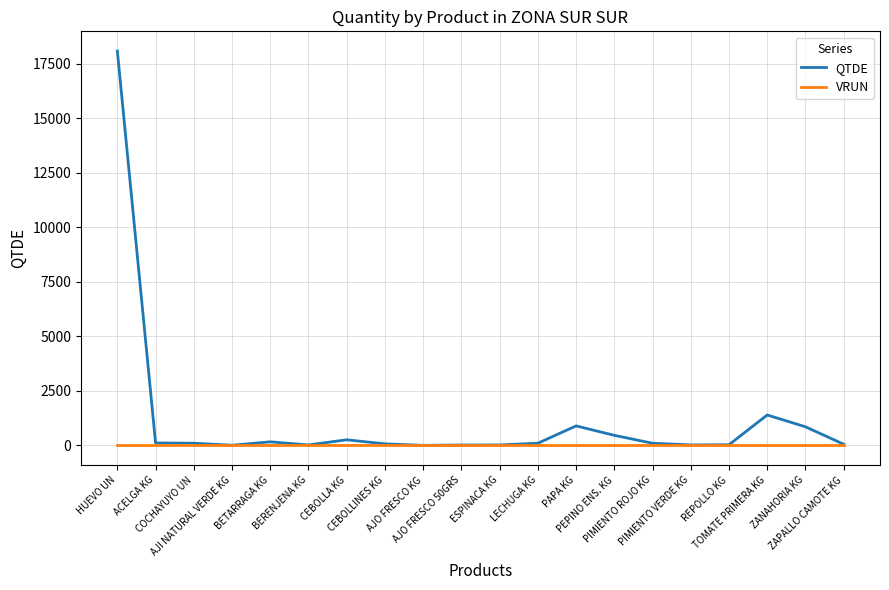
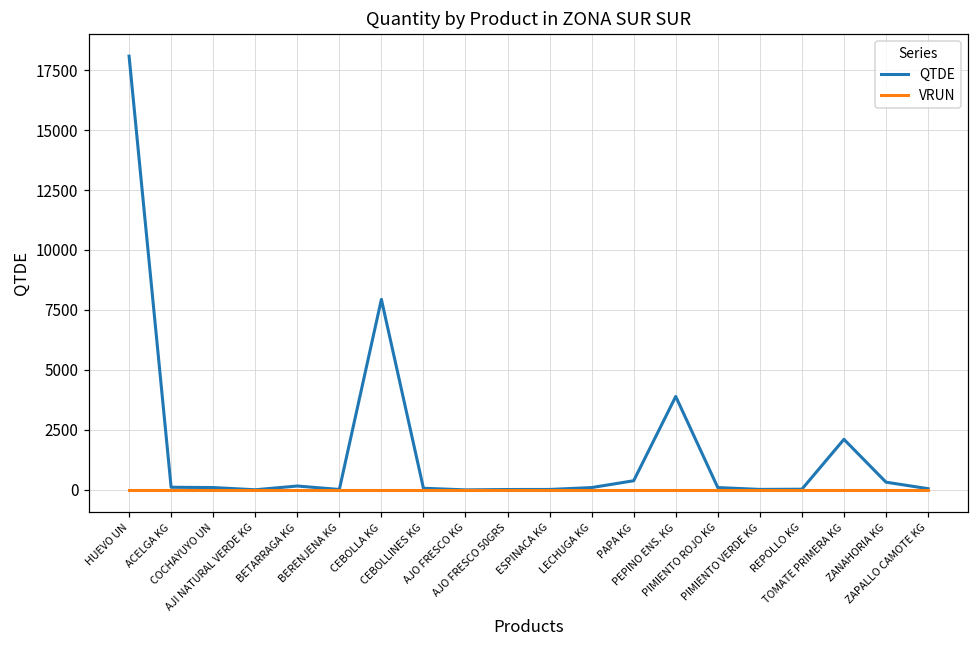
  {
    "QTDE": {
      "HUEVO UN": 18100,
      "BETARRAGA KG": 200,
-     "CEBOLLA KG": 300,
-     "PAPA KG": 900,
-     "PEPINO ENS. KG": 500,
-     "TOMATE PRIMERA KG": 1400,
-     "ZANAHORIA KG": 900
+     "CEBOLLA KG": 7900,
+     "PAPA KG": 400,
+     "PEPINO ENS. KG": 3900,
+     "TOMATE PRIMERA KG": 2100,
+     "ZANAHORIA KG": 300
    },
    "VRUN": {
      "HUEVO UN": 0,
      "BETARRAGA KG": 0,
      "CEBOLLA KG": 0,
      "PAPA KG": 0,
      "PEPINO ENS. KG": 0,
      "TOMATE PRIMERA KG": 0,
      "ZANAHORIA KG": 0
    }
  }
